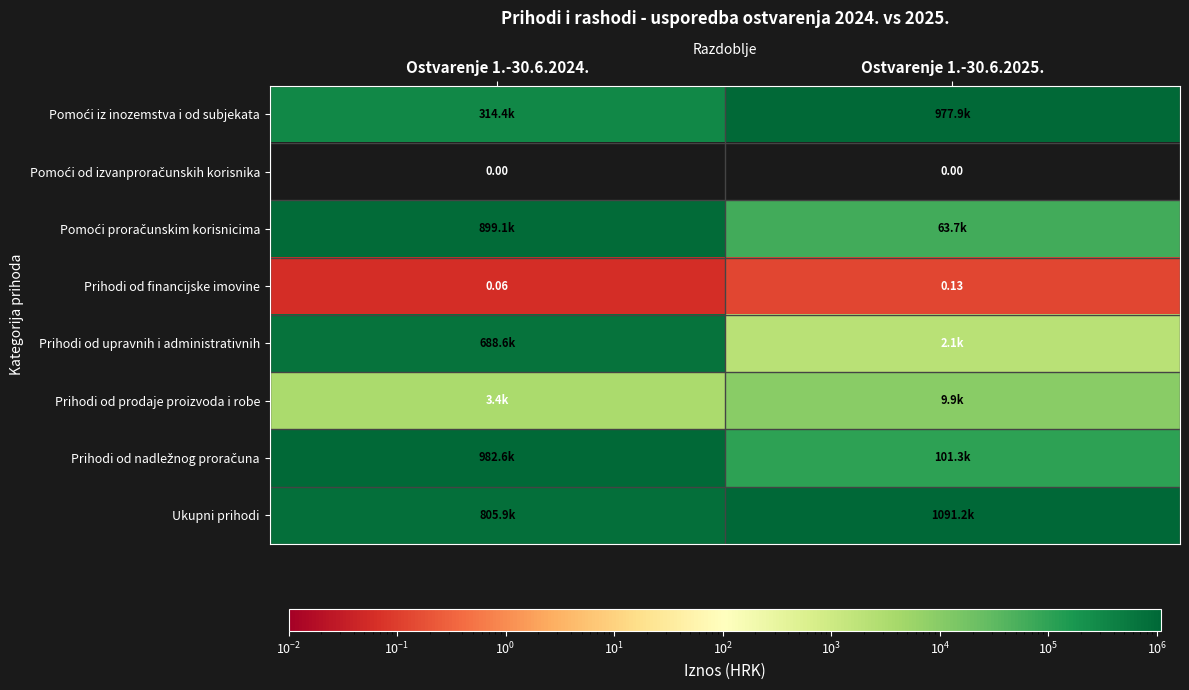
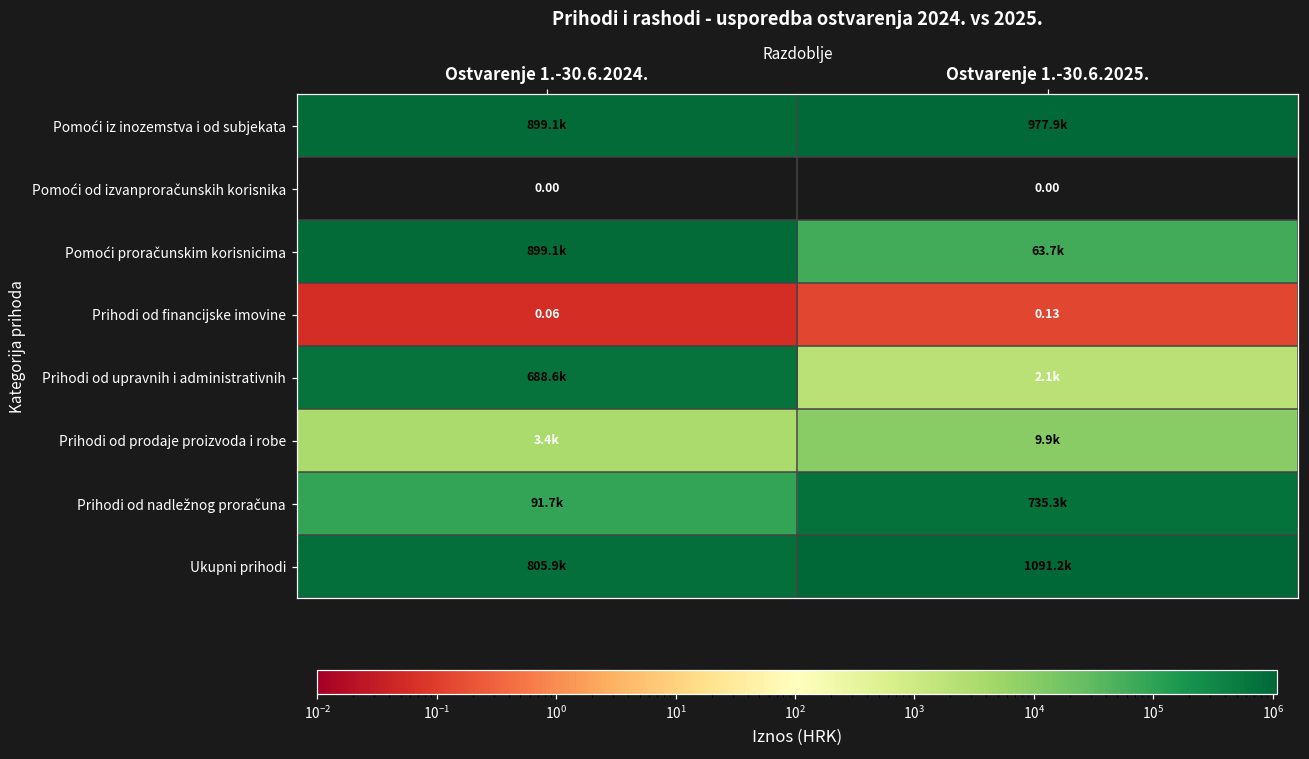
  {
    "Pomoći iz inozemstva i od subjekata": {
-     "Ostvarenje 1.-30.6.2024.": "314.4k",
+     "Ostvarenje 1.-30.6.2024.": "899.1k",
      "Ostvarenje 1.-30.6.2025.": "977.9k"
    },
    "Pomoći od izvanproračunskih korisnika": {
      "Ostvarenje 1.-30.6.2024.": "0.00",
      "Ostvarenje 1.-30.6.2025.": "0.00"
    },
    "Pomoći proračunskim korisnicima": {
      "Ostvarenje 1.-30.6.2024.": "899.1k",
      "Ostvarenje 1.-30.6.2025.": "63.7k"
    },
    "Prihodi od financijske imovine": {
      "Ostvarenje 1.-30.6.2024.": "0.06",
      "Ostvarenje 1.-30.6.2025.": "0.13"
    },
    "Prihodi od upravnih i administrativnih": {
      "Ostvarenje 1.-30.6.2024.": "688.6k",
      "Ostvarenje 1.-30.6.2025.": "2.1k"
    },
    "Prihodi od prodaje proizvoda i robe": {
      "Ostvarenje 1.-30.6.2024.": "3.4k",
      "Ostvarenje 1.-30.6.2025.": "9.9k"
    },
    "Prihodi od nadležnog proračuna": {
-     "Ostvarenje 1.-30.6.2024.": "982.6k",
-     "Ostvarenje 1.-30.6.2025.": "101.3k"
+     "Ostvarenje 1.-30.6.2024.": "91.7k",
+     "Ostvarenje 1.-30.6.2025.": "735.3k"
    },
    "Ukupni prihodi": {
      "Ostvarenje 1.-30.6.2024.": "805.9k",
      "Ostvarenje 1.-30.6.2025.": "1091.2k"
    }
  }
